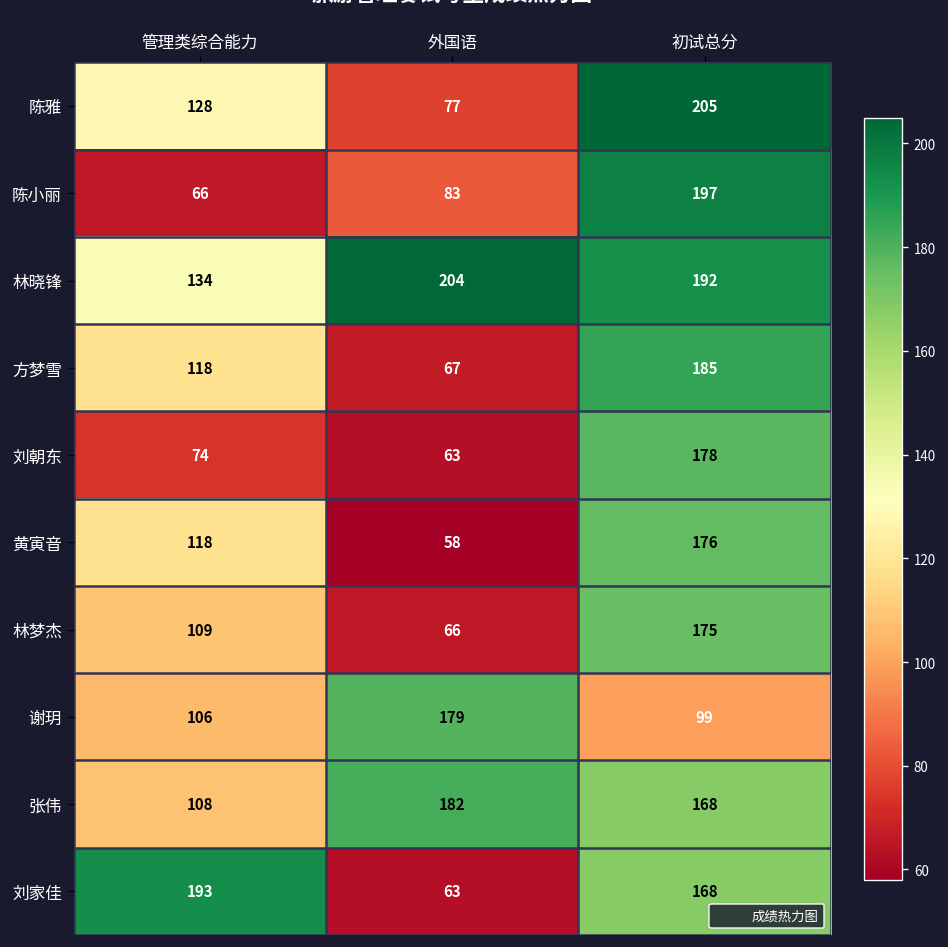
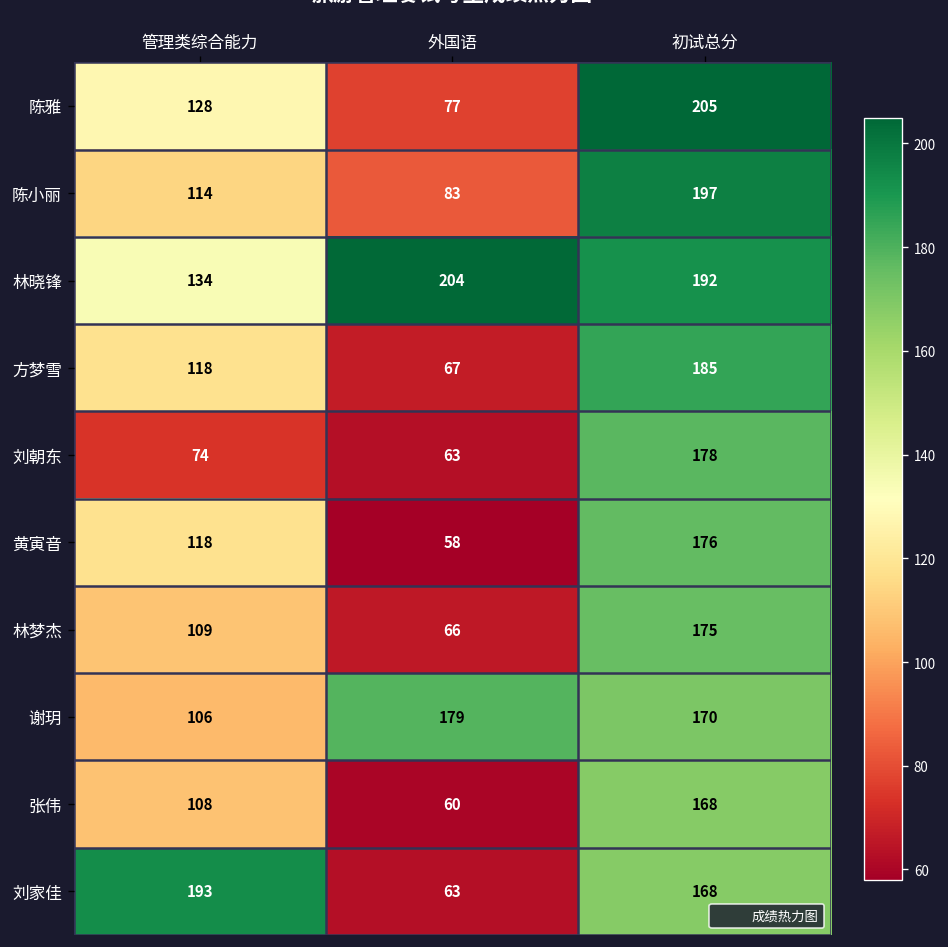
  {
    "陈雅": {
      "管理类综合能力": 128,
      "外国语": 77,
      "初试总分": 205
    },
    "陈小丽": {
-     "管理类综合能力": 66,
+     "管理类综合能力": 114,
      "外国语": 83,
      "初试总分": 197
    },
    "林晓锋": {
      "管理类综合能力": 134,
      "外国语": 204,
      "初试总分": 192
    },
    "方梦雪": {
      "管理类综合能力": 118,
      "外国语": 67,
      "初试总分": 185
    },
    "刘朝东": {
      "管理类综合能力": 74,
      "外国语": 63,
      "初试总分": 178
    },
    "黄寅音": {
      "管理类综合能力": 118,
      "外国语": 58,
      "初试总分": 176
    },
    "林梦杰": {
      "管理类综合能力": 109,
      "外国语": 66,
      "初试总分": 175
    },
    "谢玥": {
      "管理类综合能力": 106,
      "外国语": 179,
-     "初试总分": 99
+     "初试总分": 170
    },
    "张伟": {
      "管理类综合能力": 108,
-     "外国语": 182,
+     "外国语": 60,
      "初试总分": 168
    },
    "刘家佳": {
      "管理类综合能力": 193,
      "外国语": 63,
      "初试总分": 168
    }
  }
